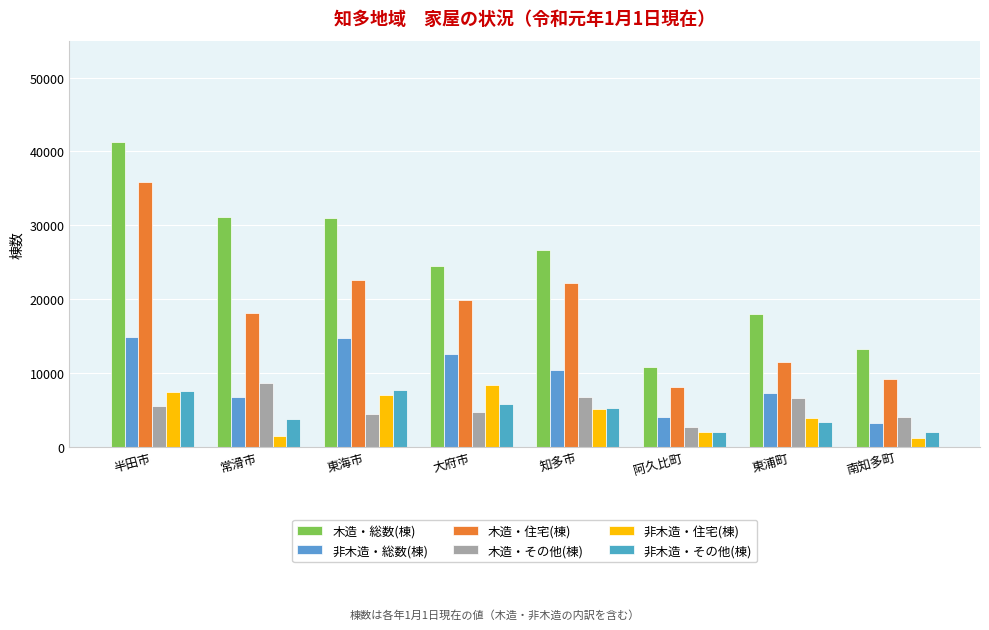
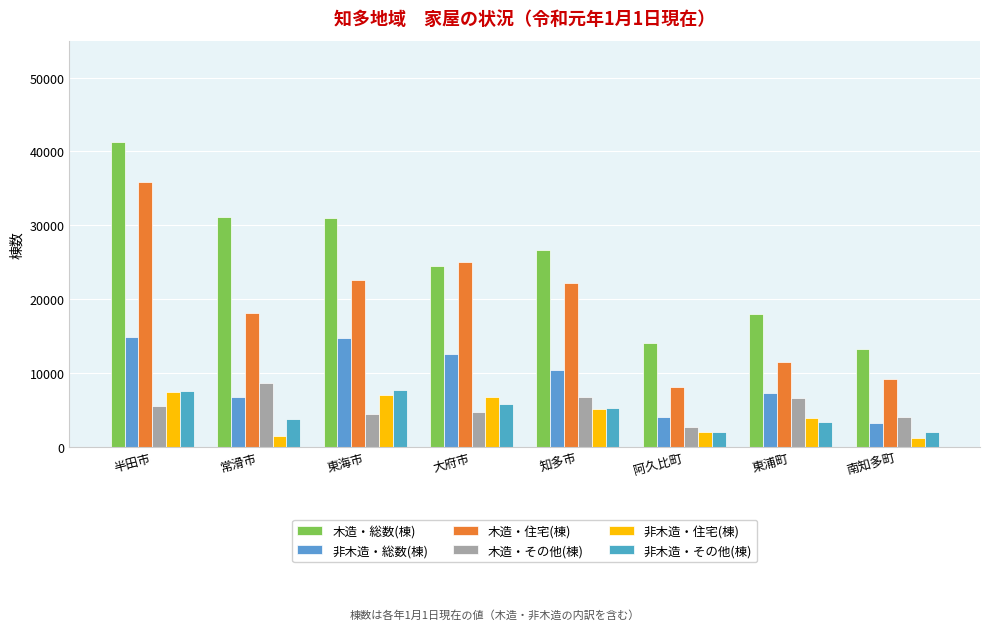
  {
    "木造・総数(棟)": {
      "半田市": 41000,
      "常滑市": 31000,
      "東海市": 31000,
      "大府市": 25000,
      "知多市": 27000,
-     "阿久比町": 11000,
+     "阿久比町": 14000,
      "東浦町": 18000,
      "南知多町": 13000
    },
    "木造・住宅(棟)": {
      "半田市": 36000,
      "常滑市": 18000,
      "東海市": 23000,
-     "大府市": 20000,
+     "大府市": 25000,
      "知多市": 22000,
      "阿久比町": 8000,
      "東浦町": 11000,
      "南知多町": 9000
    },
    "木造・その他(棟)": {
      "半田市": 5000,
      "常滑市": 9000,
      "東海市": 4000,
      "大府市": 5000,
      "知多市": 7000,
      "阿久比町": 3000,
      "東浦町": 7000,
      "南知多町": 4000
    },
    "非木造・住宅(棟)": {
      "半田市": 7000,
      "常滑市": 1000,
      "東海市": 7000,
-     "大府市": 8000,
+     "大府市": 7000,
      "知多市": 5000,
      "阿久比町": 2000,
      "東浦町": 4000,
      "南知多町": 1000
    }
  }
